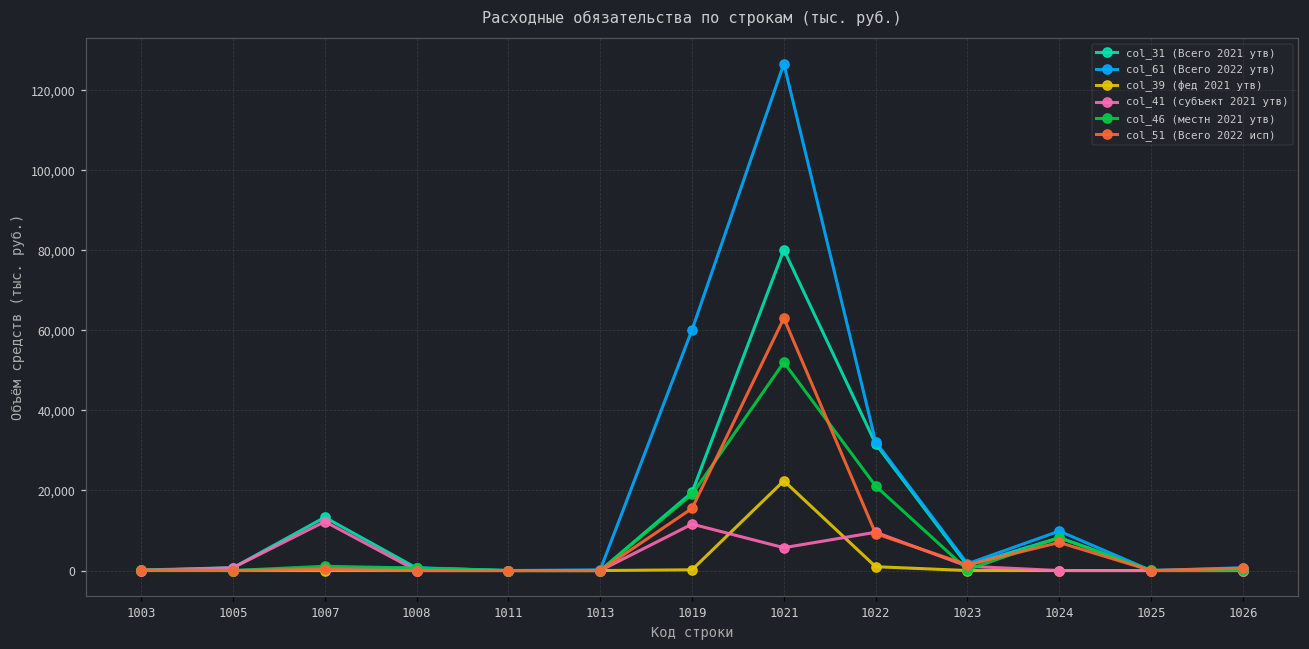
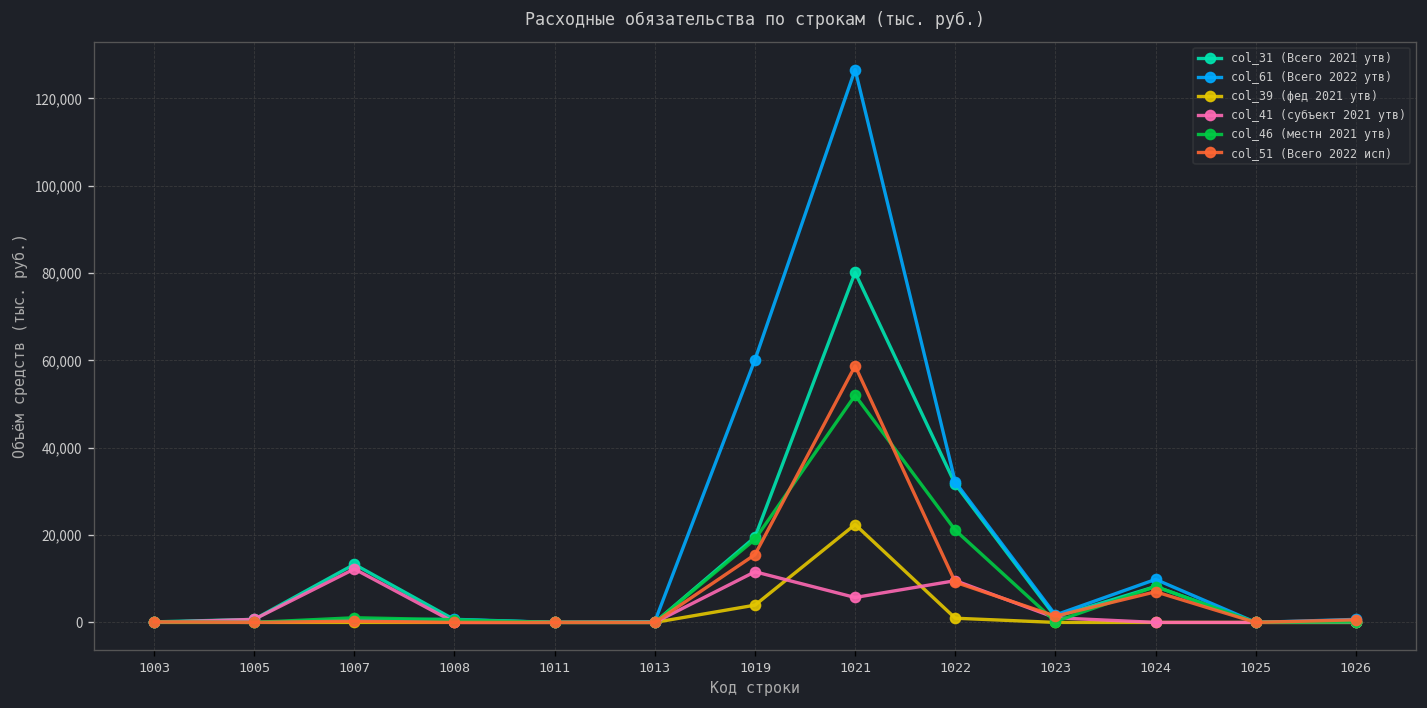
  {
    "col_31 (Всего 2021 утв)": {
      "1007": "13,000",
      "1021": "80,000"
    },
    "col_61 (Всего 2022 утв)": {
      "1019": "60,000",
      "1021": "127,000",
      "1024": "10,000"
    },
    "col_39 (фед 2021 утв)": {
-     "1019": "0",
+     "1019": "4,000",
      "1021": "22,000",
      "1022": "1,000"
    },
    "col_41 (субъект 2021 утв)": {
      "1007": "12,000",
      "1019": "12,000",
      "1021": "6,000"
    },
    "col_46 (местн 2021 утв)": {
      "1021": "52,000",
      "1022": "21,000"
    },
    "col_51 (Всего 2022 исп)": {
      "1019": "16,000",
-     "1021": "63,000",
+     "1021": "59,000",
      "1024": "7,000"
    }
  }
